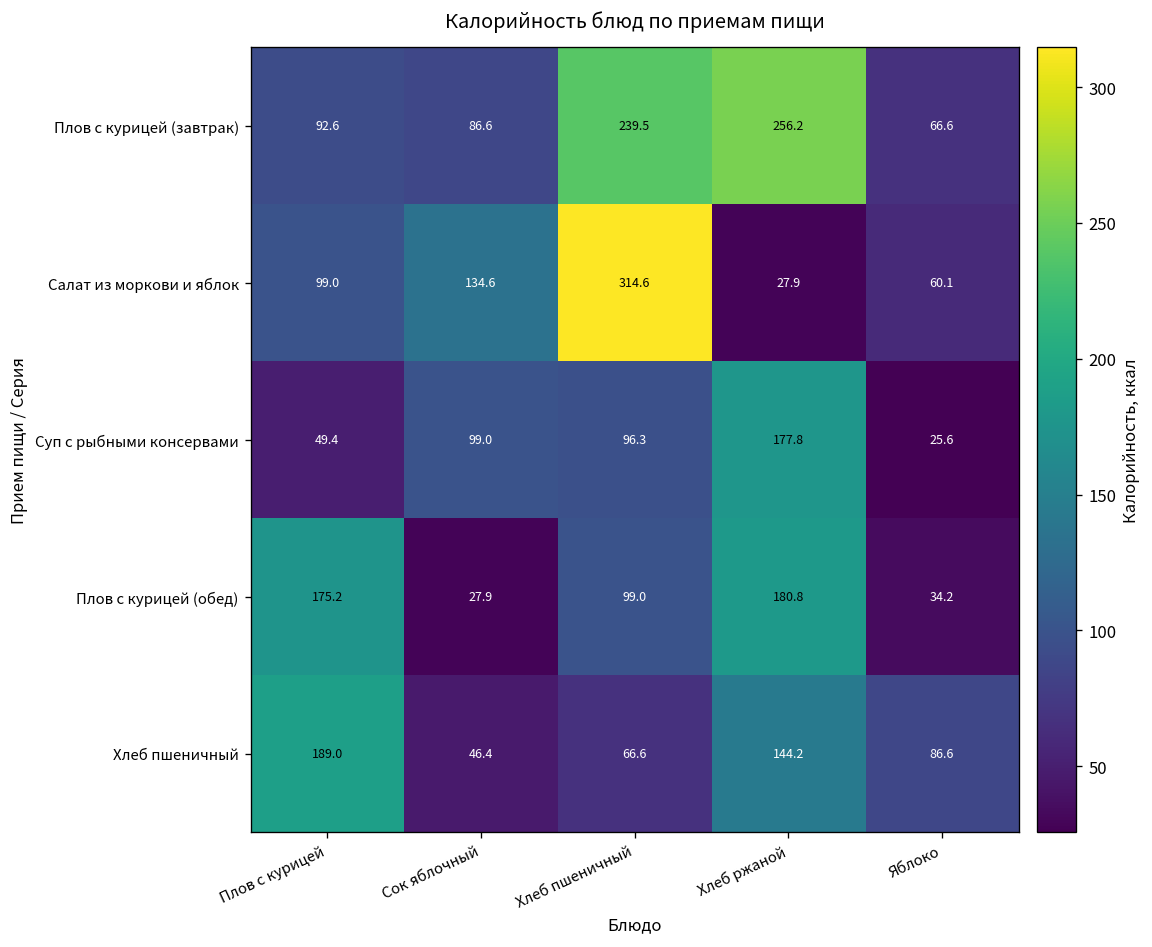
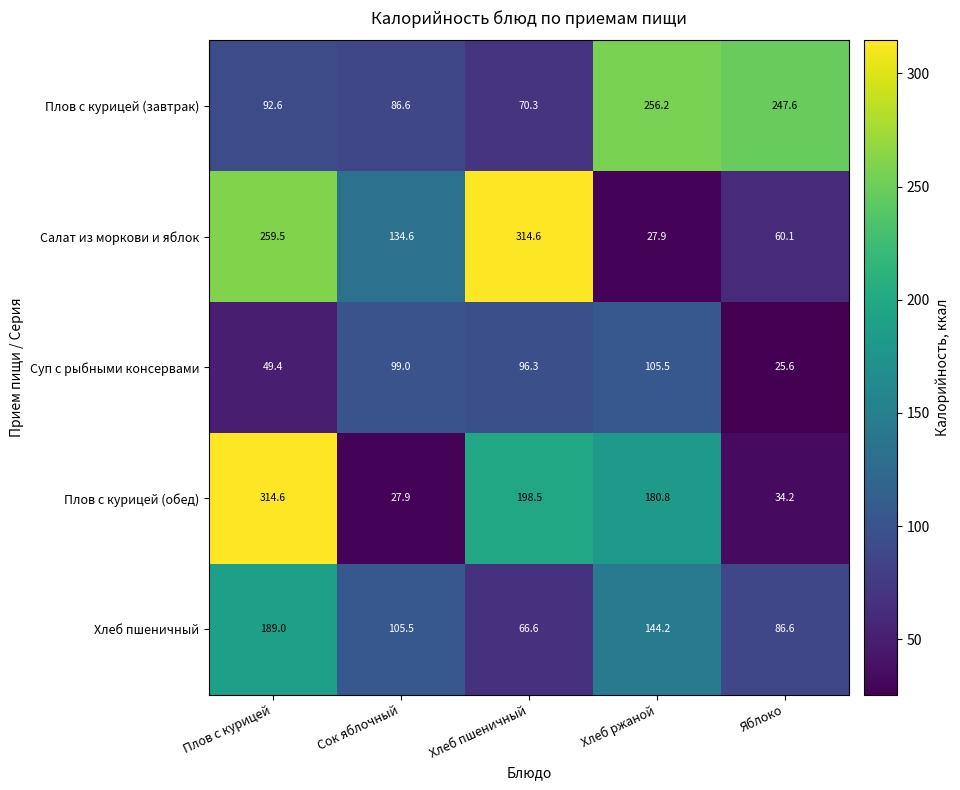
  {
    "Плов с курицей (завтрак)": {
      "Плов с курицей": 92.6,
      "Сок яблочный": 86.6,
-     "Хлеб пшеничный": 239.5,
+     "Хлеб пшеничный": 70.3,
      "Хлеб ржаной": 256.2,
-     "Яблоко": 66.6
+     "Яблоко": 247.6
    },
    "Салат из моркови и яблок": {
-     "Плов с курицей": 99.0,
+     "Плов с курицей": 259.5,
      "Сок яблочный": 134.6,
      "Хлеб пшеничный": 314.6,
      "Хлеб ржаной": 27.9,
      "Яблоко": 60.1
    },
    "Суп с рыбными консервами": {
      "Плов с курицей": 49.4,
      "Сок яблочный": 99.0,
      "Хлеб пшеничный": 96.3,
-     "Хлеб ржаной": 177.8,
+     "Хлеб ржаной": 105.5,
      "Яблоко": 25.6
    },
    "Плов с курицей (обед)": {
-     "Плов с курицей": 175.2,
+     "Плов с курицей": 314.6,
      "Сок яблочный": 27.9,
-     "Хлеб пшеничный": 99.0,
+     "Хлеб пшеничный": 198.5,
      "Хлеб ржаной": 180.8,
      "Яблоко": 34.2
    },
    "Хлеб пшеничный": {
      "Плов с курицей": 189.0,
-     "Сок яблочный": 46.4,
+     "Сок яблочный": 105.5,
      "Хлеб пшеничный": 66.6,
      "Хлеб ржаной": 144.2,
      "Яблоко": 86.6
    }
  }
